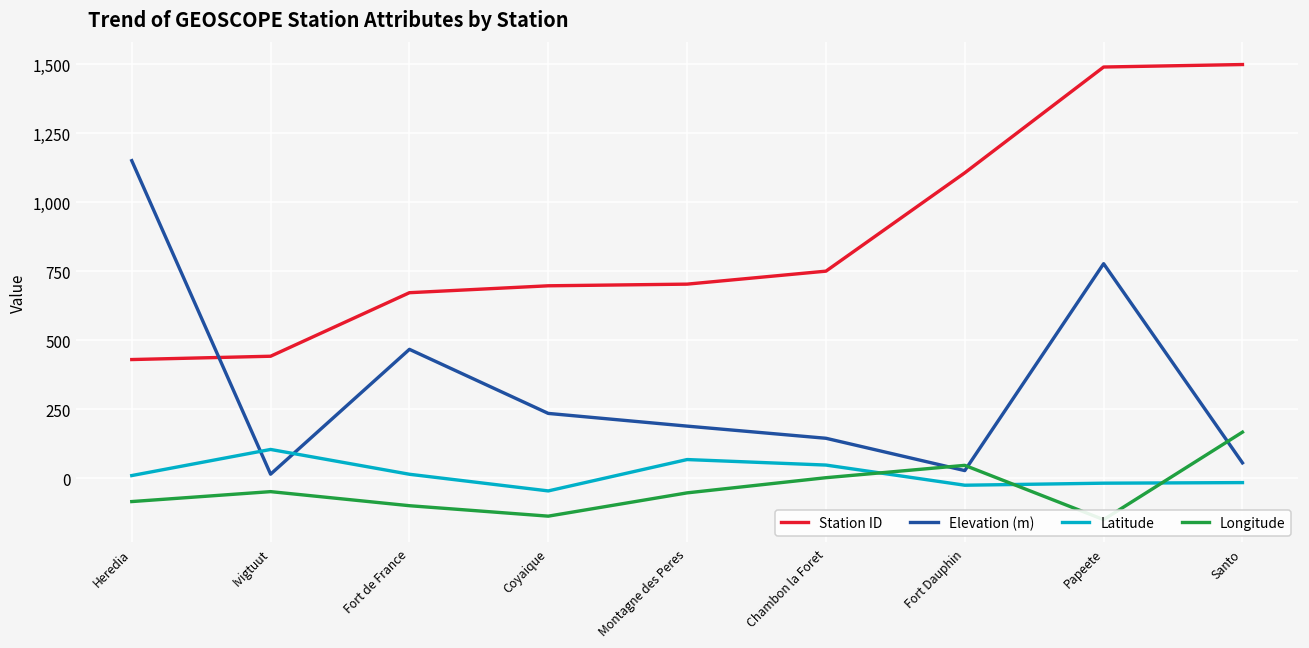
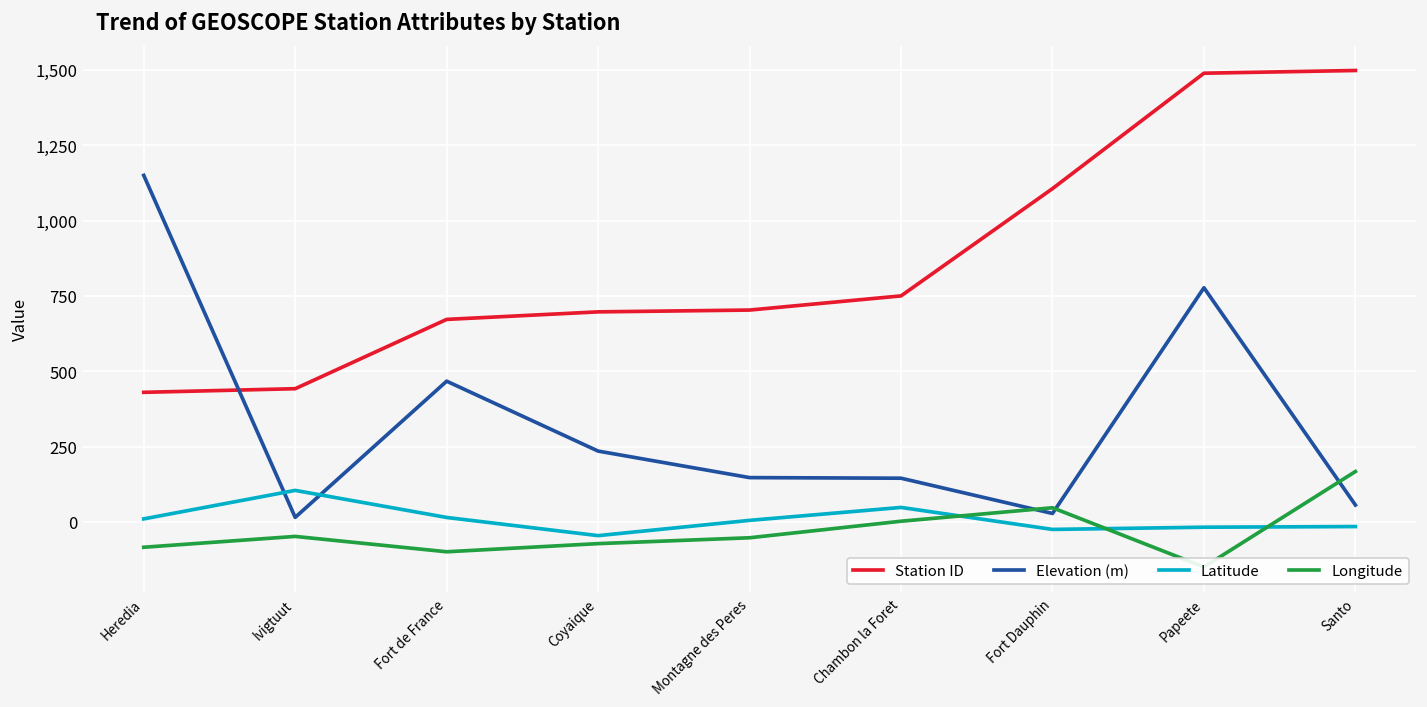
  {
    "Station ID": {
      "Heredia": "430",
      "Ivigtuut": "440",
      "Fort de France": "670",
      "Coyaique": "700",
      "Montagne des Peres": "700",
      "Chambon la Foret": "750",
      "Fort Dauphin": "1,110",
      "Papeete": "1,490",
      "Santo": "1,500"
    },
    "Elevation (m)": {
      "Heredia": "1,150",
      "Ivigtuut": "20",
      "Fort de France": "470",
      "Coyaique": "240",
-     "Montagne des Peres": "190",
+     "Montagne des Peres": "150",
      "Chambon la Foret": "150",
      "Fort Dauphin": "30",
      "Papeete": "780",
      "Santo": "60"
    },
    "Latitude": {
      "Heredia": "10",
      "Ivigtuut": "100",
      "Fort de France": "10",
      "Coyaique": "-50",
-     "Montagne des Peres": "70",
+     "Montagne des Peres": "10",
      "Chambon la Foret": "50",
      "Fort Dauphin": "-20",
      "Papeete": "-20",
      "Santo": "-20"
    },
    "Longitude": {
      "Heredia": "-80",
      "Ivigtuut": "-50",
      "Fort de France": "-100",
-     "Coyaique": "-140",
+     "Coyaique": "-70",
      "Montagne des Peres": "-50",
      "Chambon la Foret": "0",
      "Fort Dauphin": "50",
      "Santo": "170"
    }
  }
